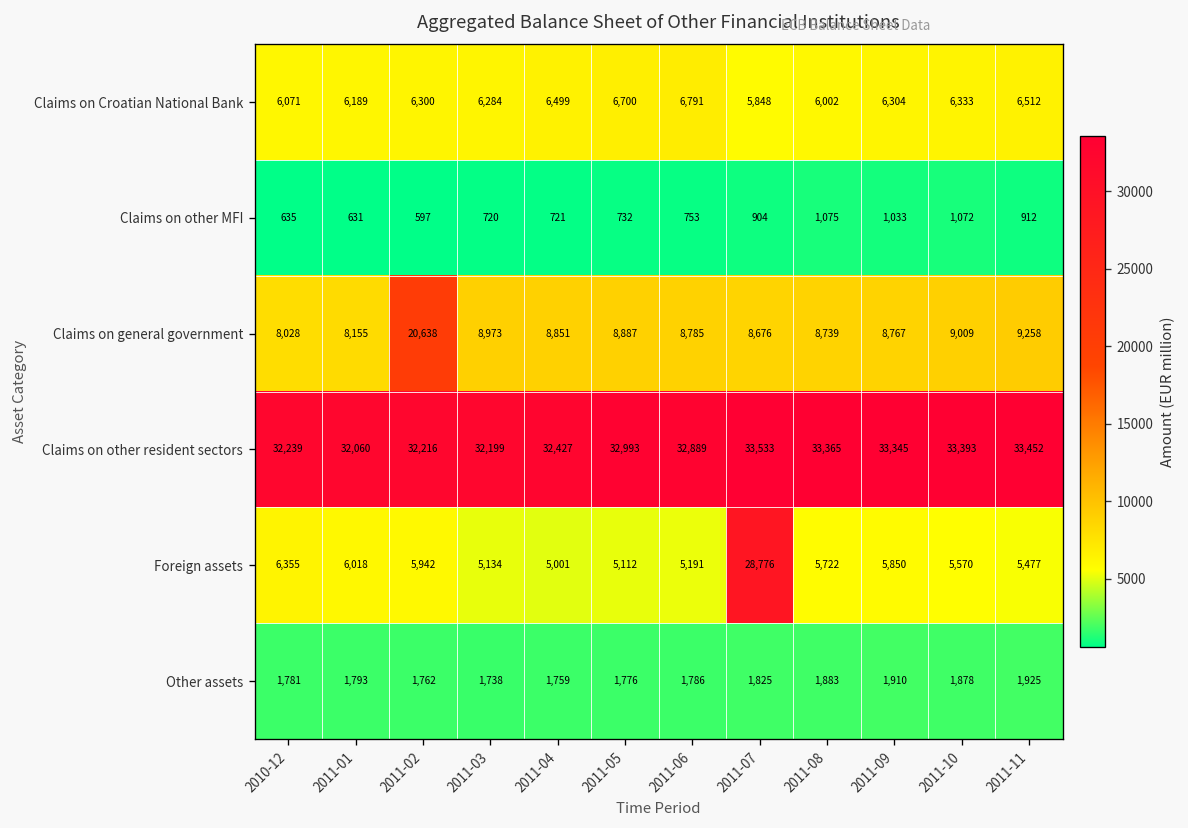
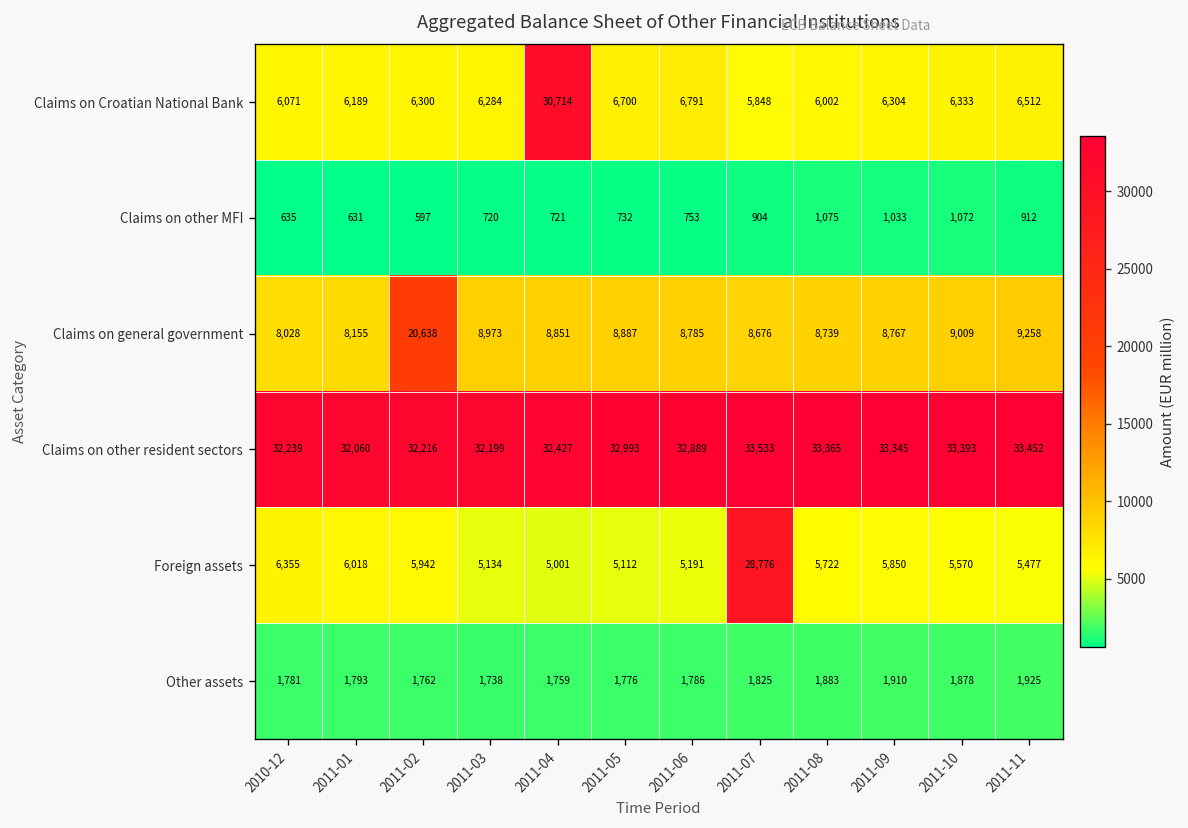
  {
    "Claims on Croatian National Bank": {
      "2010-12": "6,071",
      "2011-01": "6,189",
      "2011-02": "6,300",
      "2011-03": "6,284",
-     "2011-04": "6,499",
+     "2011-04": "30,714",
      "2011-05": "6,700",
      "2011-06": "6,791",
      "2011-07": "5,848",
      "2011-08": "6,002",
      "2011-09": "6,304",
      "2011-10": "6,333",
      "2011-11": "6,512"
    },
    "Claims on other MFI": {
      "2010-12": "635",
      "2011-01": "631",
      "2011-02": "597",
      "2011-03": "720",
      "2011-04": "721",
      "2011-05": "732",
      "2011-06": "753",
      "2011-07": "904",
      "2011-08": "1,075",
      "2011-09": "1,033",
      "2011-10": "1,072",
      "2011-11": "912"
    },
    "Claims on general government": {
      "2010-12": "8,028",
      "2011-01": "8,155",
      "2011-02": "20,638",
      "2011-03": "8,973",
      "2011-04": "8,851",
      "2011-05": "8,887",
      "2011-06": "8,785",
      "2011-07": "8,676",
      "2011-08": "8,739",
      "2011-09": "8,767",
      "2011-10": "9,009",
      "2011-11": "9,258"
    },
    "Claims on other resident sectors": {
      "2010-12": "32,239",
      "2011-01": "32,060",
      "2011-02": "32,216",
      "2011-03": "32,199",
      "2011-04": "32,427",
      "2011-05": "32,993",
      "2011-06": "32,889",
      "2011-07": "33,533",
      "2011-08": "33,365",
      "2011-09": "33,345",
      "2011-10": "33,393",
      "2011-11": "33,452"
    },
    "Foreign assets": {
      "2010-12": "6,355",
      "2011-01": "6,018",
      "2011-02": "5,942",
      "2011-03": "5,134",
      "2011-04": "5,001",
      "2011-05": "5,112",
      "2011-06": "5,191",
      "2011-07": "28,776",
      "2011-08": "5,722",
      "2011-09": "5,850",
      "2011-10": "5,570",
      "2011-11": "5,477"
    },
    "Other assets": {
      "2010-12": "1,781",
      "2011-01": "1,793",
      "2011-02": "1,762",
      "2011-03": "1,738",
      "2011-04": "1,759",
      "2011-05": "1,776",
      "2011-06": "1,786",
      "2011-07": "1,825",
      "2011-08": "1,883",
      "2011-09": "1,910",
      "2011-10": "1,878",
      "2011-11": "1,925"
    }
  }
